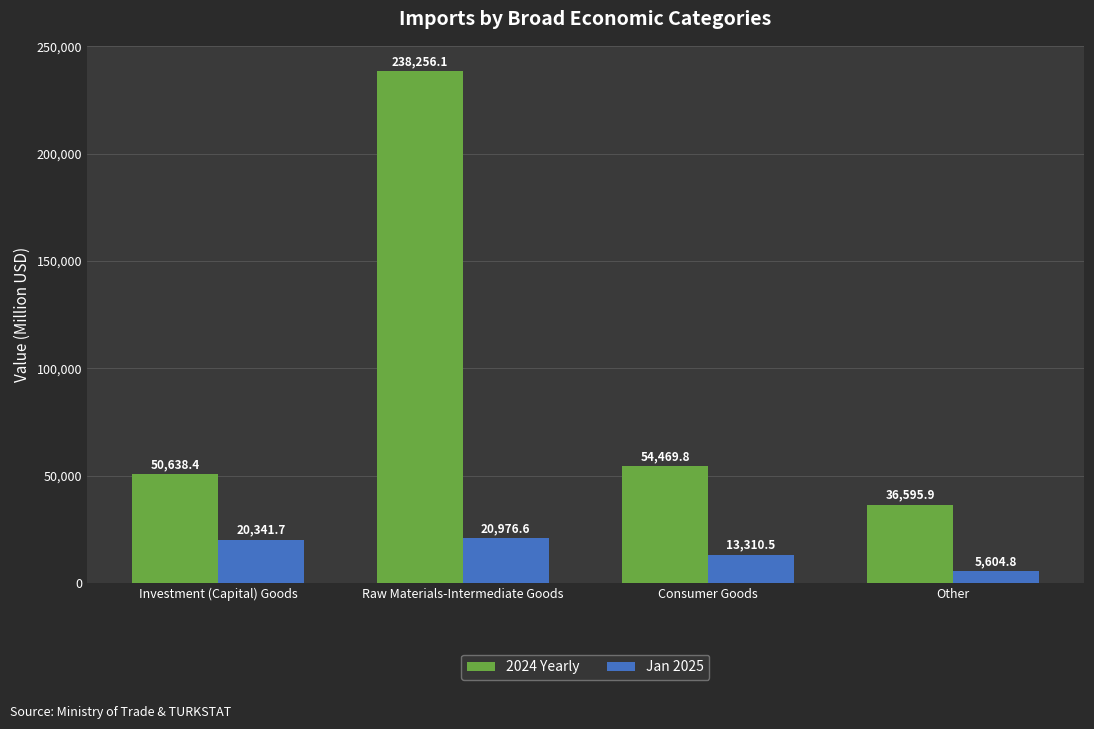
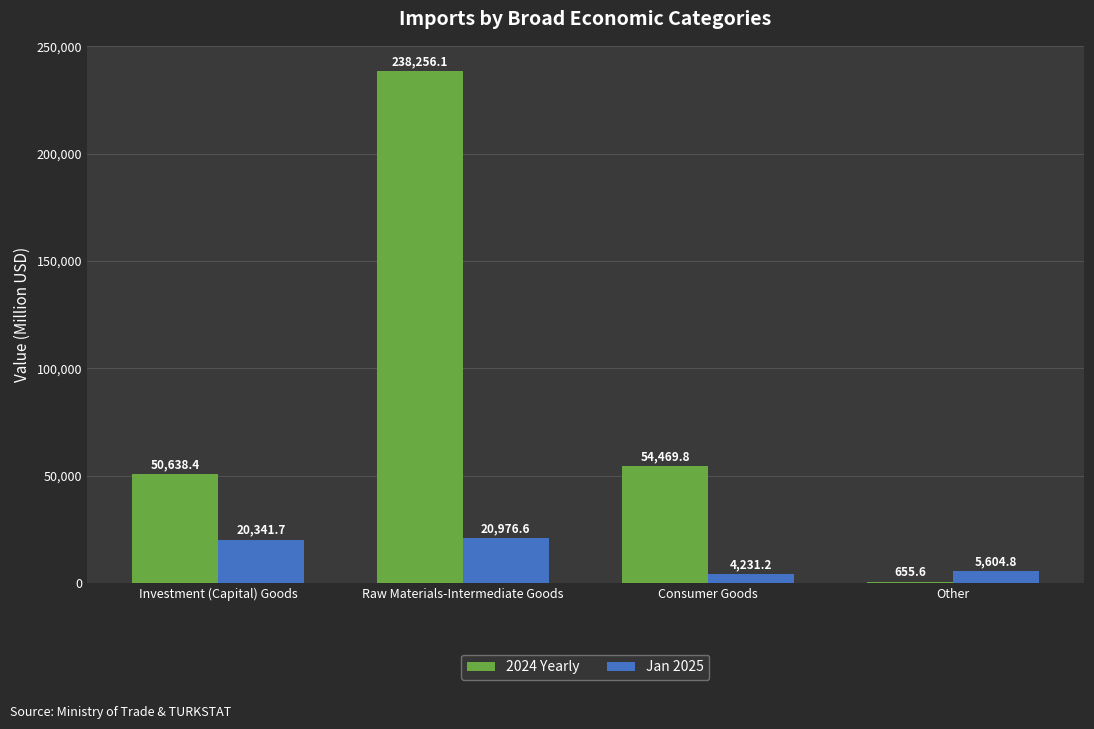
  {
    "2024 Yearly": {
      "Investment (Capital) Goods": "50,638.4",
      "Raw Materials-Intermediate Goods": "238,256.1",
      "Consumer Goods": "54,469.8",
-     "Other": "36,595.9"
+     "Other": "655.6"
    },
    "Jan 2025": {
      "Investment (Capital) Goods": "20,341.7",
      "Raw Materials-Intermediate Goods": "20,976.6",
-     "Consumer Goods": "13,310.5",
+     "Consumer Goods": "4,231.2",
      "Other": "5,604.8"
    }
  }
